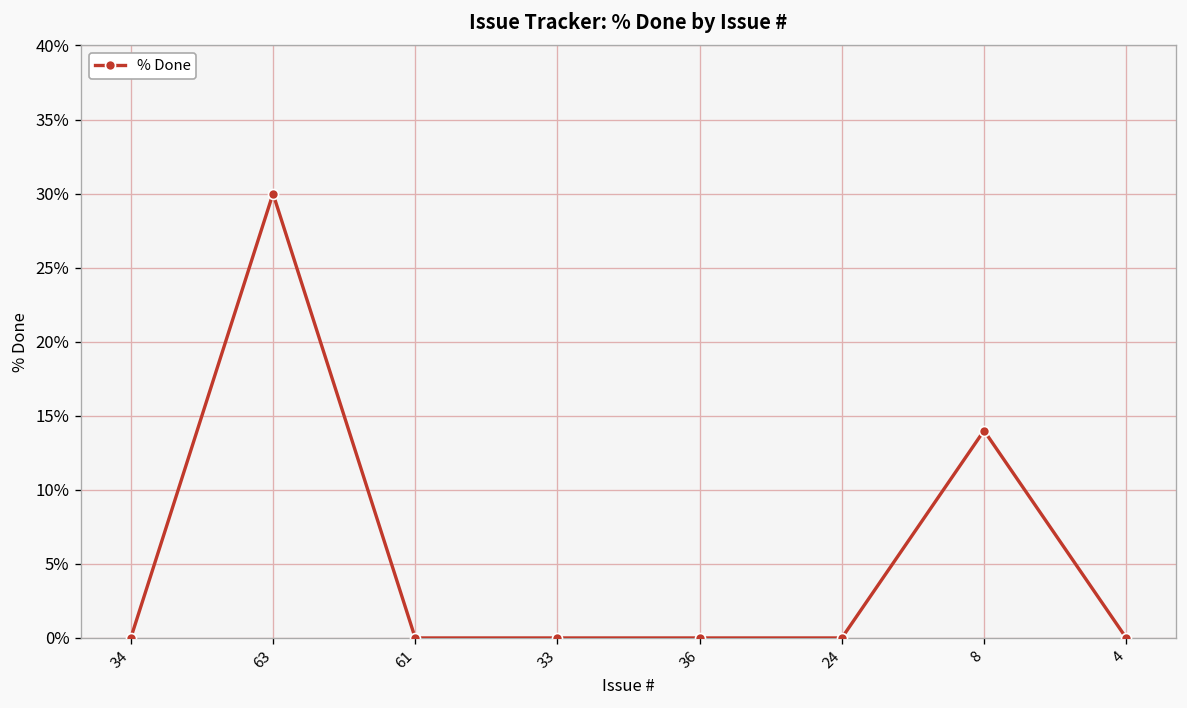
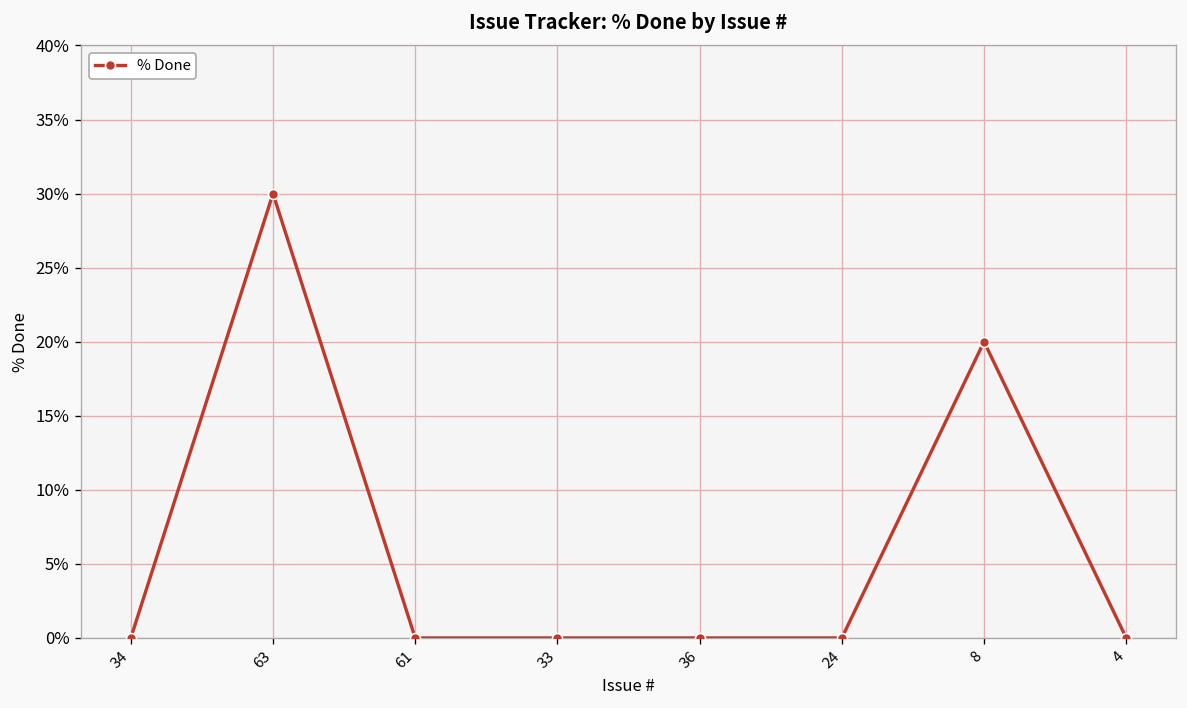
  {
    "34": "0%",
    "63": "30%",
    "61": "0%",
    "33": "0%",
    "36": "0%",
    "24": "0%",
-   "8": "14%",
+   "8": "20%",
    "4": "0%"
  }
